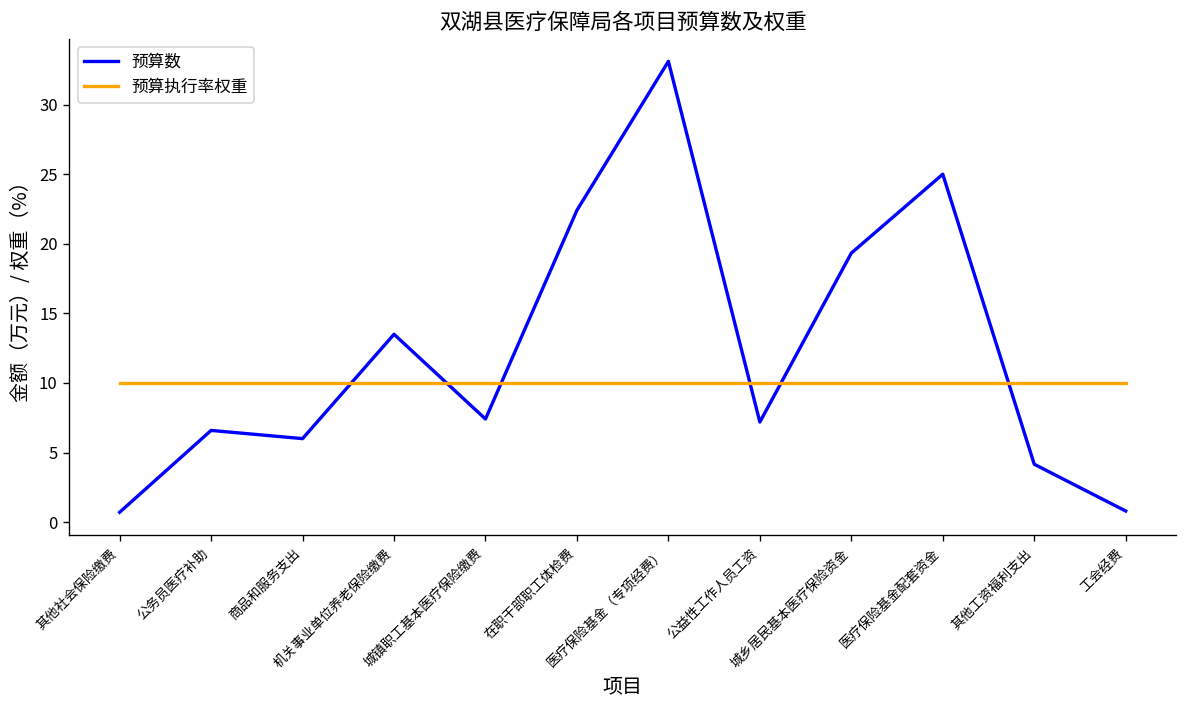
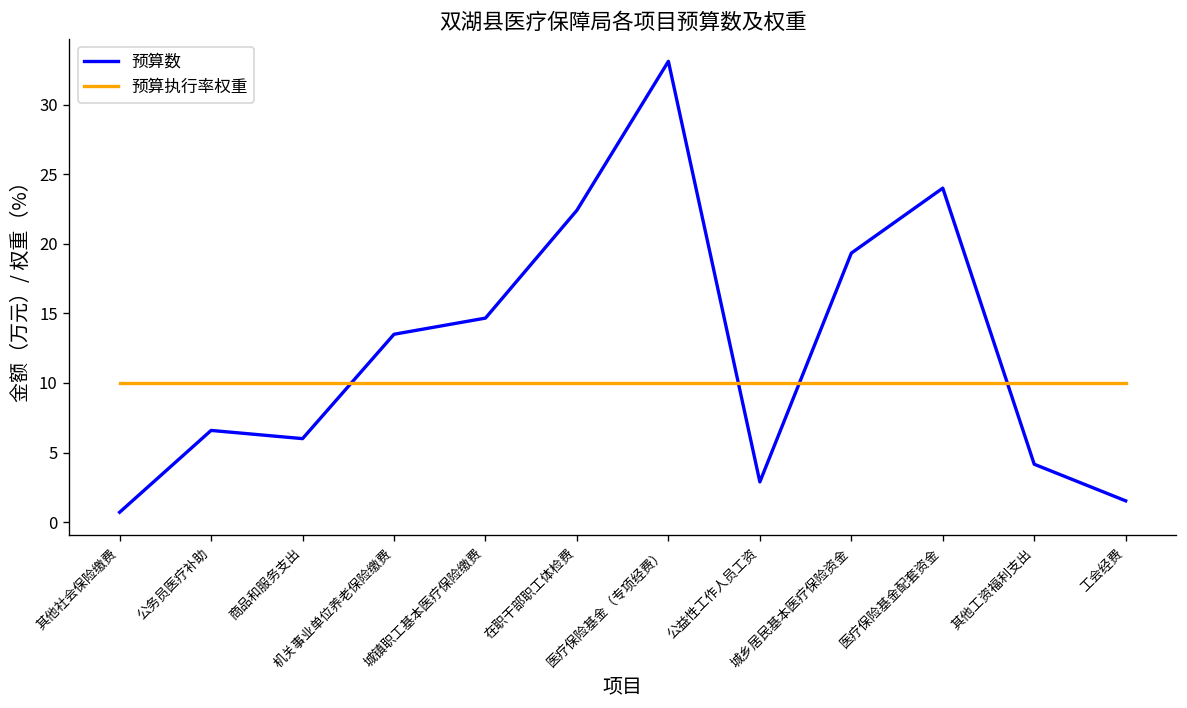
  {
    "预算数": {
      "其他社会保险缴费": 0.7,
      "公务员医疗补助": 6.6,
      "商品和服务支出": 6.0,
      "机关事业单位养老保险缴费": 13.5,
-     "城镇职工基本医疗保险缴费": 7.4,
+     "城镇职工基本医疗保险缴费": 14.7,
      "在职干部职工体检费": 22.4,
      "医疗保险基金（专项经费）": 33.1,
-     "公益性工作人员工资": 7.2,
+     "公益性工作人员工资": 2.9,
      "城乡居民基本医疗保险资金": 19.3,
-     "医疗保险基金配套资金": 25,
+     "医疗保险基金配套资金": 24,
      "其他工资福利支出": 4.2,
-     "工会经费": 0.8
+     "工会经费": 1.5
    },
    "预算执行率权重": {
      "其他社会保险缴费": 10.0,
      "公务员医疗补助": 10.0,
      "商品和服务支出": 10.0,
      "机关事业单位养老保险缴费": 10.0,
      "城镇职工基本医疗保险缴费": 10.0,
      "在职干部职工体检费": 10.0,
      "医疗保险基金（专项经费）": 10.0,
      "公益性工作人员工资": 10.0,
      "城乡居民基本医疗保险资金": 10.0,
      "医疗保险基金配套资金": 10.0,
      "其他工资福利支出": 10.0,
      "工会经费": 10.0
    }
  }
